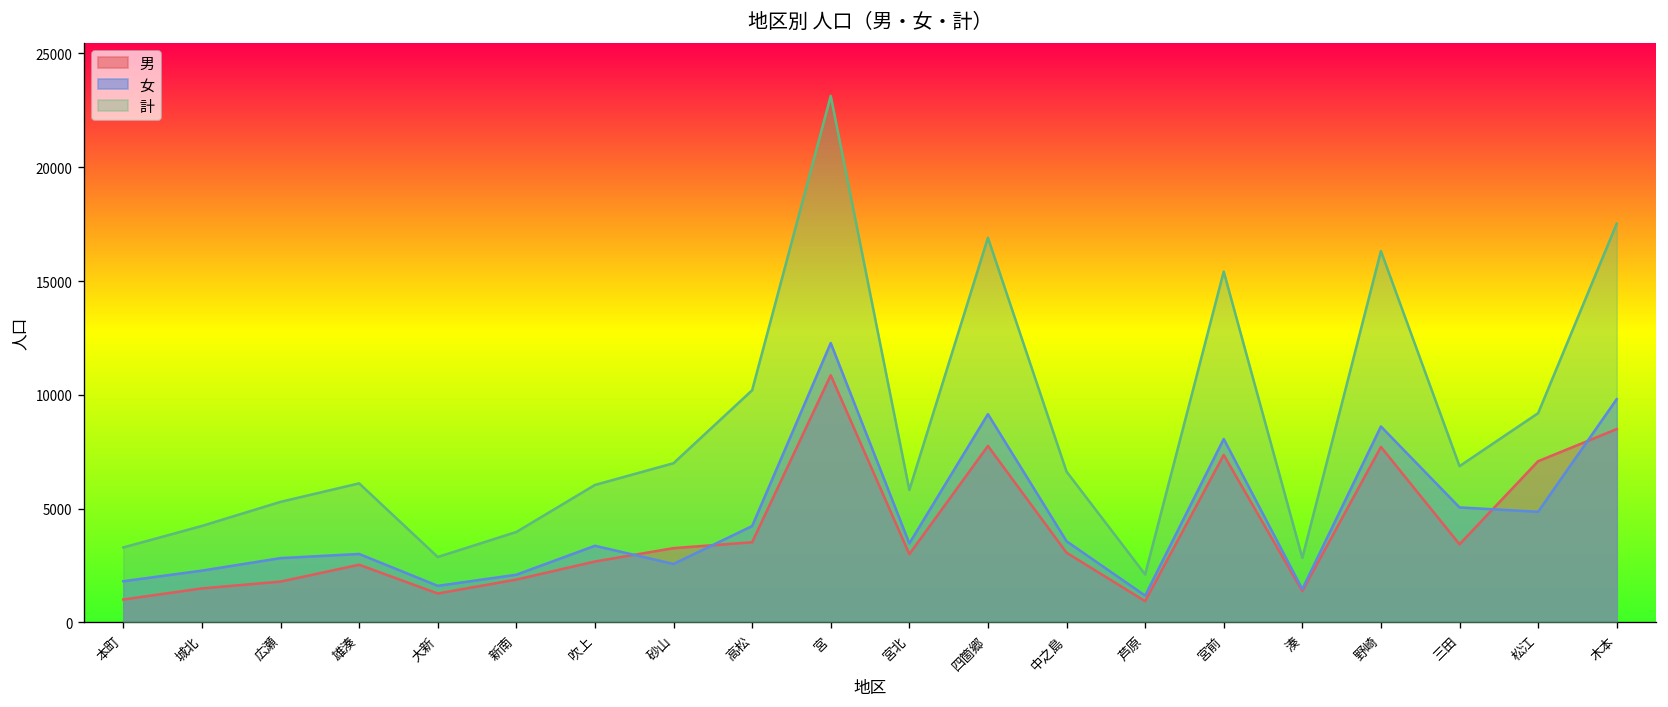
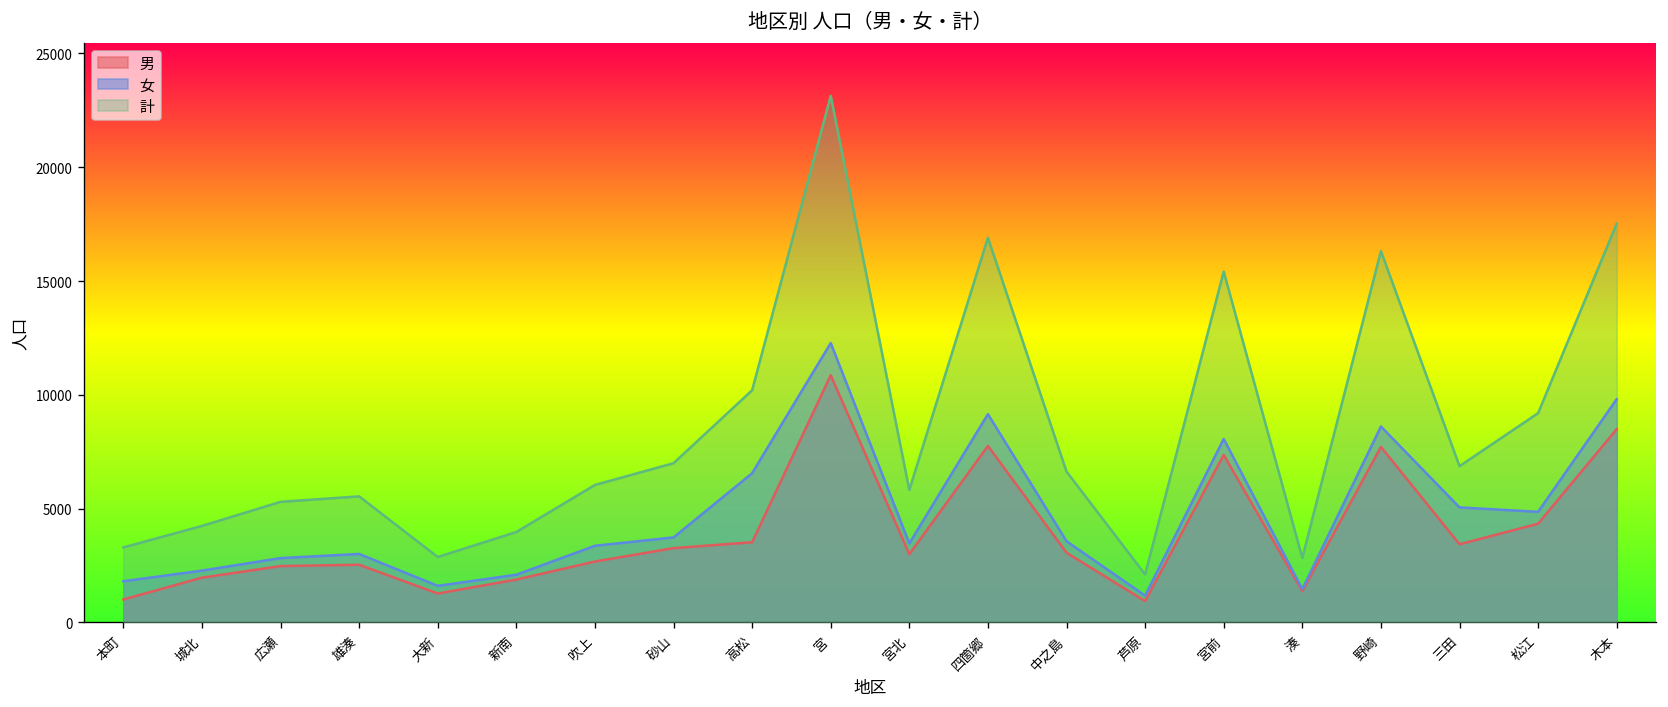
  {
    "男": {
      "本町": 1000,
-     "城北": 1500,
-     "広瀬": 1800,
+     "城北": 2000,
+     "広瀬": 2500,
      "雄湊": 2500,
      "大新": 1300,
      "新南": 1900,
      "吹上": 2700,
      "砂山": 3300,
      "高松": 3500,
      "宮": 10900,
      "宮北": 3000,
      "四箇郷": 7800,
      "中之島": 3100,
      "芦原": 900,
      "宮前": 7400,
      "野崎": 7700,
      "三田": 3400,
-     "松江": 7100,
+     "松江": 4300,
      "木本": 8500
    },
    "女": {
      "本町": 1800,
      "城北": 2300,
      "広瀬": 2800,
      "雄湊": 3000,
      "大新": 1600,
      "新南": 2100,
      "吹上": 3400,
-     "砂山": 2600,
-     "高松": 4200,
+     "砂山": 3700,
+     "高松": 6600,
      "宮": 12300,
      "宮北": 3500,
      "四箇郷": 9200,
      "中之島": 3600,
      "芦原": 1200,
      "宮前": 8100,
      "野崎": 8600,
      "三田": 5100,
      "松江": 4900,
      "木本": 9800
    },
    "計": {
      "本町": 3300,
      "城北": 4200,
      "広瀬": 5300,
-     "雄湊": 6100,
+     "雄湊": 5500,
      "大新": 2900,
      "新南": 4000,
      "吹上": 6000,
      "砂山": 7000,
      "高松": 10200,
      "宮": 23100,
      "宮北": 5800,
      "四箇郷": 16900,
      "中之島": 6600,
      "芦原": 2100,
      "宮前": 15400,
      "湊": 2800,
      "野崎": 16300,
      "三田": 6900,
      "松江": 9200,
      "木本": 17500
    }
  }
